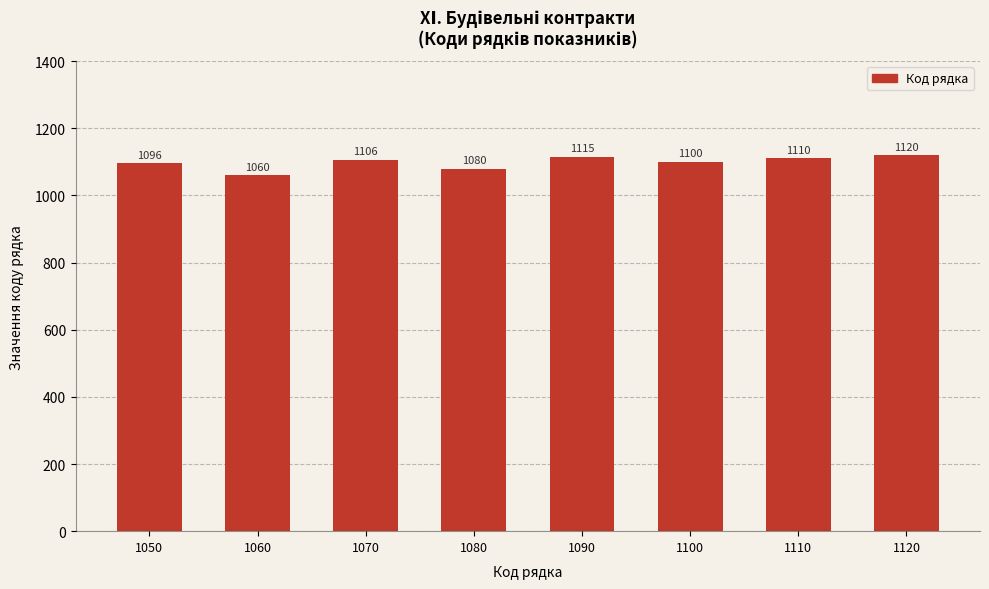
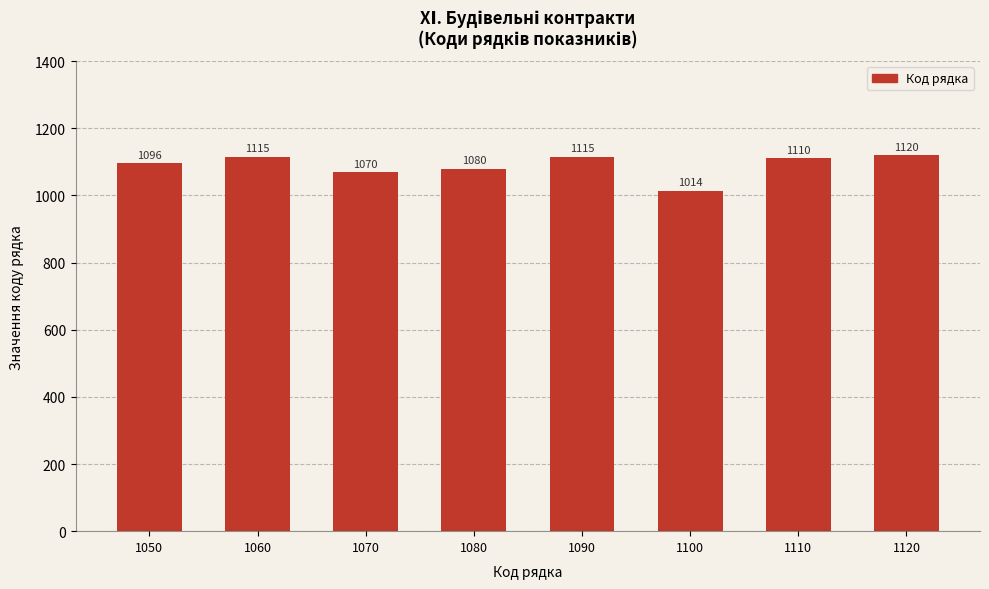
  {
    "1050": 1096,
-   "1060": 1060,
-   "1070": 1106,
+   "1060": 1115,
+   "1070": 1070,
    "1080": 1080,
    "1090": 1115,
-   "1100": 1100,
+   "1100": 1014,
    "1110": 1110,
    "1120": 1120
  }
